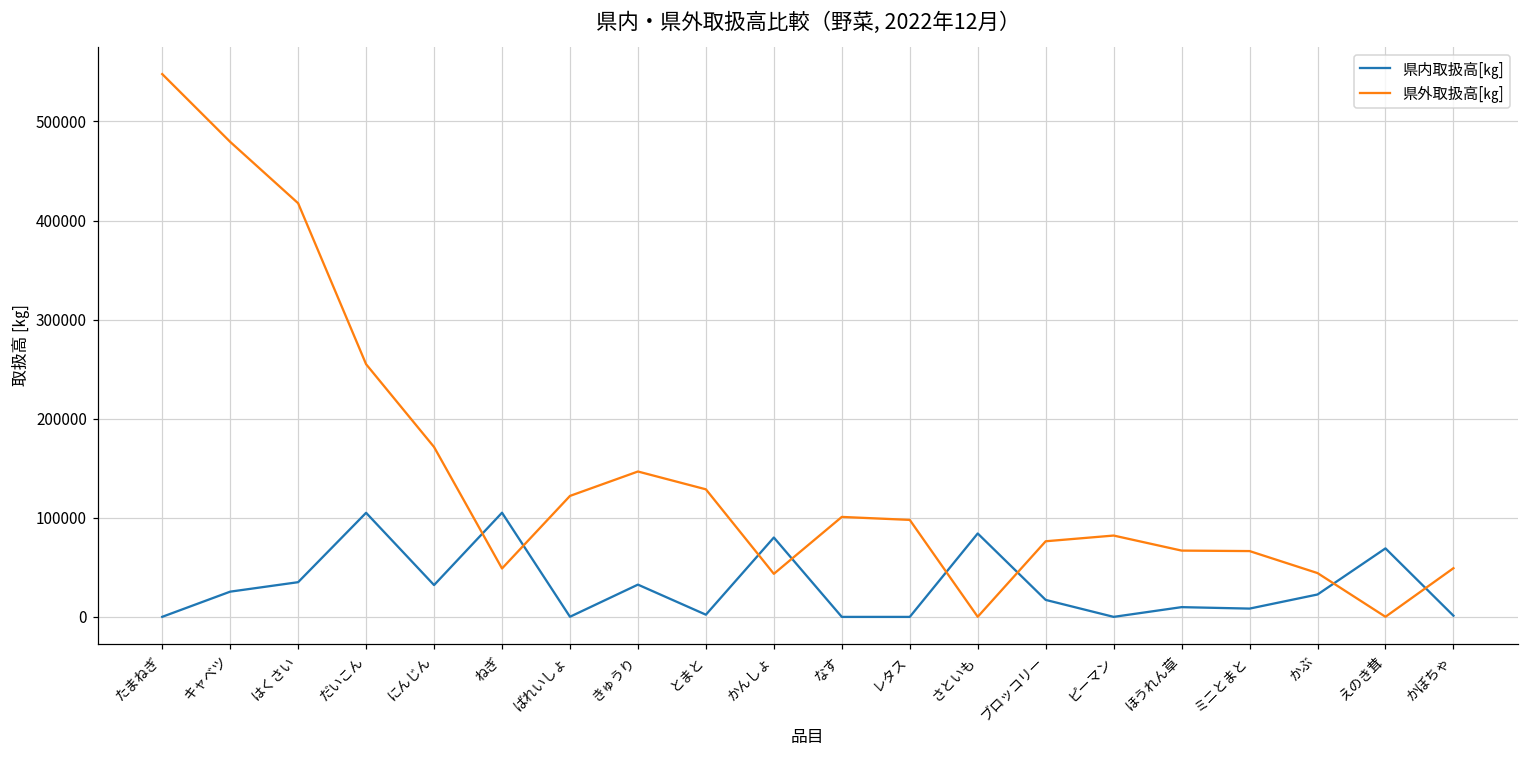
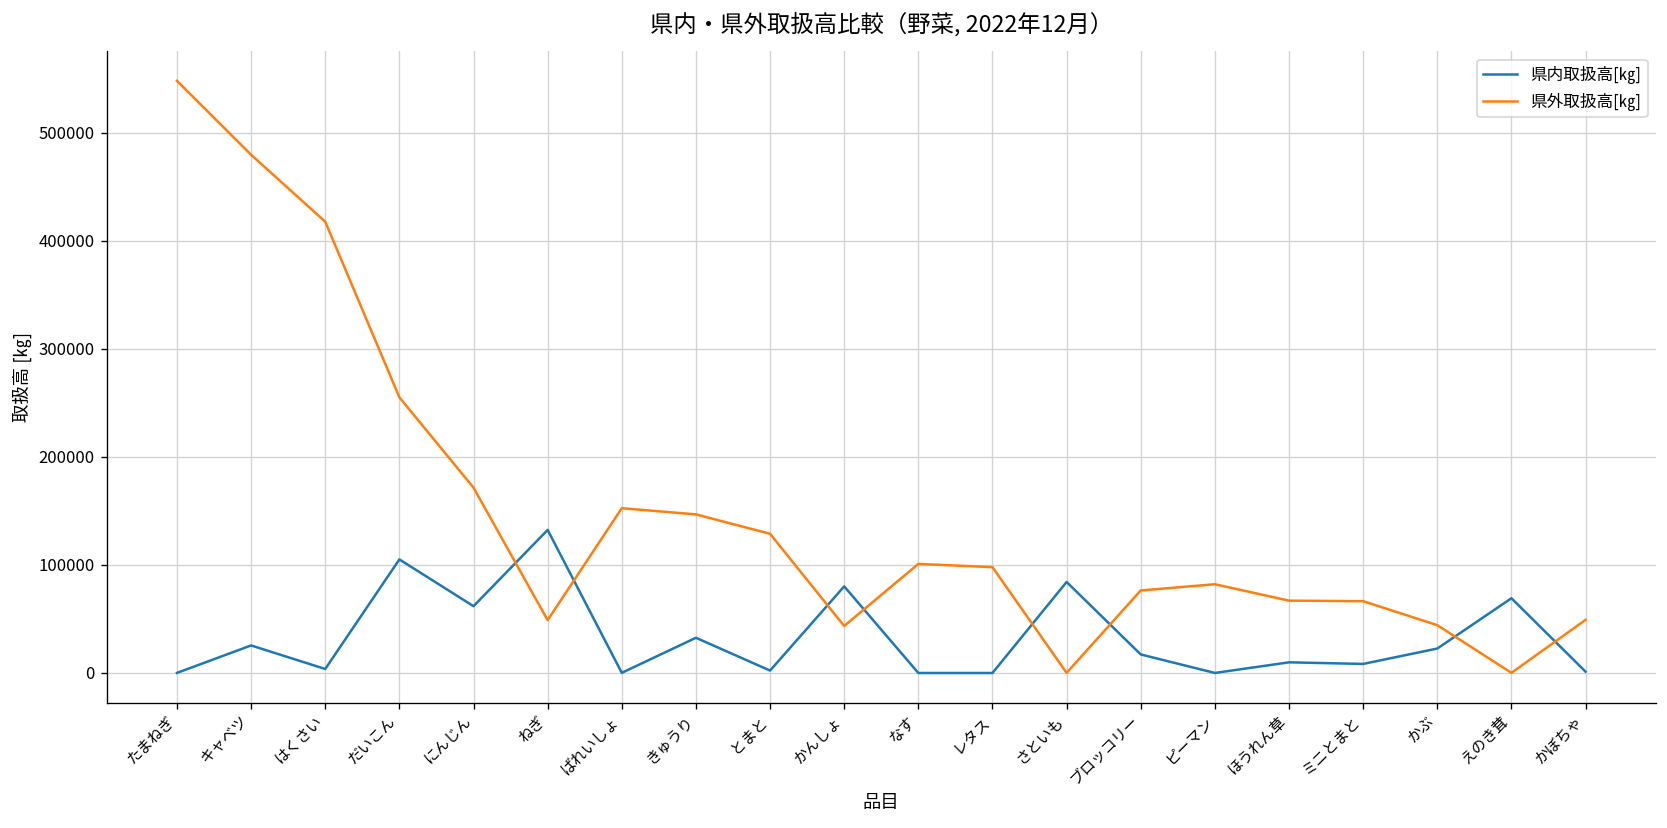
  {
    "県内取扱高[㎏]": {
      "たまねぎ": 0,
      "キャベツ": 30000,
-     "はくさい": 40000,
+     "はくさい": 0,
      "だいこん": 110000,
-     "にんじん": 30000,
-     "ねぎ": 110000,
+     "にんじん": 60000,
+     "ねぎ": 130000,
      "ばれいしょ": 0,
      "きゅうり": 30000,
      "とまと": 0,
      "かんしょ": 80000,
      "なす": 0,
      "レタス": 0,
      "さといも": 80000,
      "ブロッコリー": 20000,
      "ピーマン": 0,
      "ほうれん草": 10000,
      "ミニとまと": 10000,
      "かぶ": 20000,
      "えのき茸": 70000,
      "かぼちゃ": 0
    },
    "県外取扱高[㎏]": {
      "たまねぎ": 550000,
      "キャベツ": 480000,
      "はくさい": 420000,
      "だいこん": 260000,
      "にんじん": 170000,
      "ねぎ": 50000,
-     "ばれいしょ": 120000,
+     "ばれいしょ": 150000,
      "きゅうり": 150000,
      "とまと": 130000,
      "かんしょ": 40000,
      "なす": 100000,
      "レタス": 100000,
      "さといも": 0,
      "ブロッコリー": 80000,
      "ピーマン": 80000,
      "ほうれん草": 70000,
      "ミニとまと": 70000,
      "かぶ": 40000,
      "えのき茸": 0,
      "かぼちゃ": 50000
    }
  }
